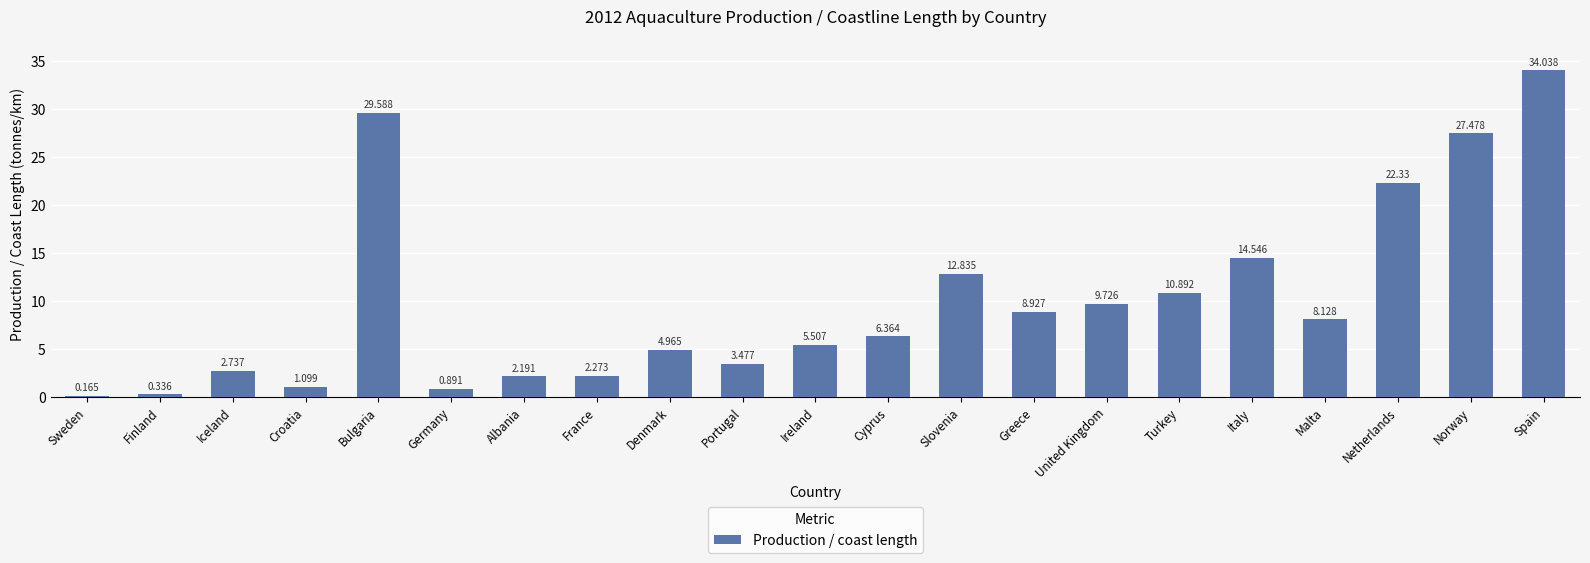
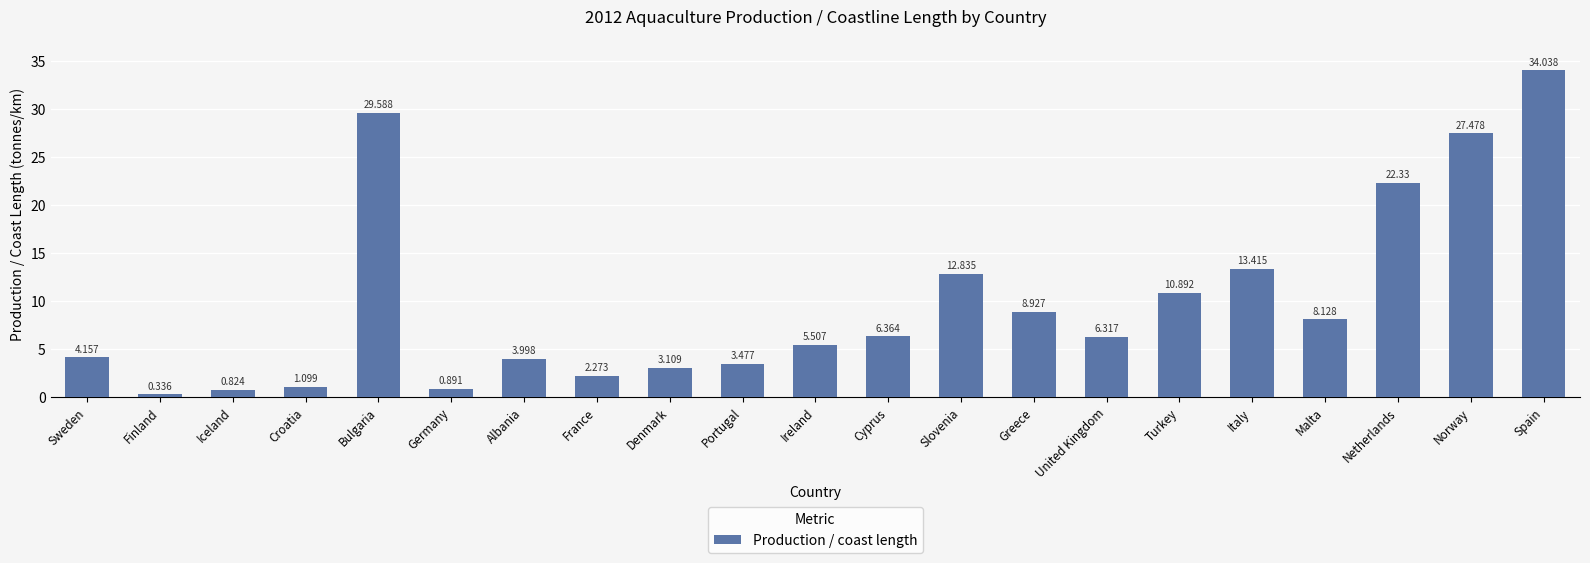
  {
-   "Sweden": 0.165,
+   "Sweden": 4.157,
    "Finland": 0.336,
-   "Iceland": 2.737,
+   "Iceland": 0.824,
    "Croatia": 1.099,
    "Bulgaria": 29.588,
    "Germany": 0.891,
-   "Albania": 2.191,
+   "Albania": 3.998,
    "France": 2.273,
-   "Denmark": 4.965,
+   "Denmark": 3.109,
    "Portugal": 3.477,
    "Ireland": 5.507,
    "Cyprus": 6.364,
    "Slovenia": 12.835,
    "Greece": 8.927,
-   "United Kingdom": 9.726,
+   "United Kingdom": 6.317,
    "Turkey": 10.892,
-   "Italy": 14.546,
+   "Italy": 13.415,
    "Malta": 8.128,
    "Netherlands": 22.33,
    "Norway": 27.478,
    "Spain": 34.038
  }
